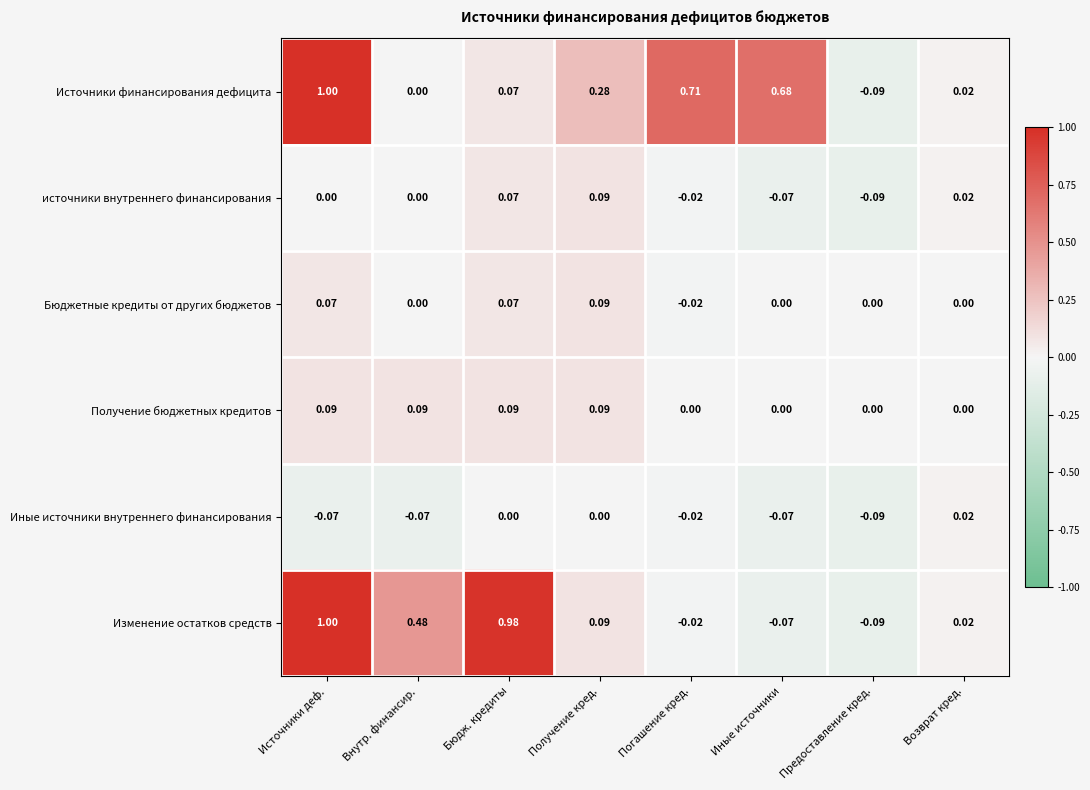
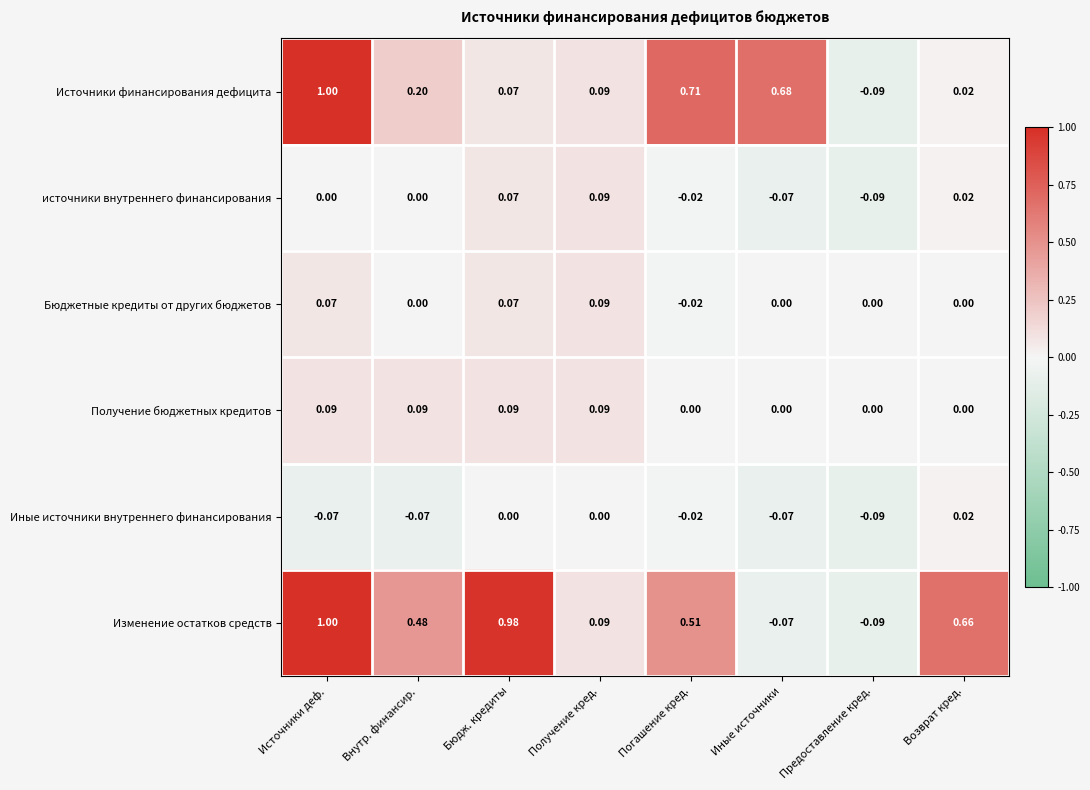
  {
    "Источники финансирования дефицита": {
      "Источники деф.": 1.00,
-     "Внутр. финансир.": 0.00,
+     "Внутр. финансир.": 0.20,
      "Бюдж. кредиты": 0.07,
-     "Получение кред.": 0.28,
+     "Получение кред.": 0.09,
      "Погашение кред.": 0.71,
      "Иные источники": 0.68,
      "Предоставление кред.": -0.09,
      "Возврат кред.": 0.02
    },
    "источники внутреннего финансирования": {
      "Источники деф.": 0.00,
      "Внутр. финансир.": 0.00,
      "Бюдж. кредиты": 0.07,
      "Получение кред.": 0.09,
      "Погашение кред.": -0.02,
      "Иные источники": -0.07,
      "Предоставление кред.": -0.09,
      "Возврат кред.": 0.02
    },
    "Бюджетные кредиты от других бюджетов": {
      "Источники деф.": 0.07,
      "Внутр. финансир.": 0.00,
      "Бюдж. кредиты": 0.07,
      "Получение кред.": 0.09,
      "Погашение кред.": -0.02,
      "Иные источники": 0.00,
      "Предоставление кред.": 0.00,
      "Возврат кред.": 0.00
    },
    "Получение бюджетных кредитов": {
      "Источники деф.": 0.09,
      "Внутр. финансир.": 0.09,
      "Бюдж. кредиты": 0.09,
      "Получение кред.": 0.09,
      "Погашение кред.": 0.00,
      "Иные источники": 0.00,
      "Предоставление кред.": 0.00,
      "Возврат кред.": 0.00
    },
    "Иные источники внутреннего финансирования": {
      "Источники деф.": -0.07,
      "Внутр. финансир.": -0.07,
      "Бюдж. кредиты": 0.00,
      "Получение кред.": 0.00,
      "Погашение кред.": -0.02,
      "Иные источники": -0.07,
      "Предоставление кред.": -0.09,
      "Возврат кред.": 0.02
    },
    "Изменение остатков средств": {
      "Источники деф.": 1.00,
      "Внутр. финансир.": 0.48,
      "Бюдж. кредиты": 0.98,
      "Получение кред.": 0.09,
-     "Погашение кред.": -0.02,
+     "Погашение кред.": 0.51,
      "Иные источники": -0.07,
      "Предоставление кред.": -0.09,
-     "Возврат кред.": 0.02
+     "Возврат кред.": 0.66
    }
  }
